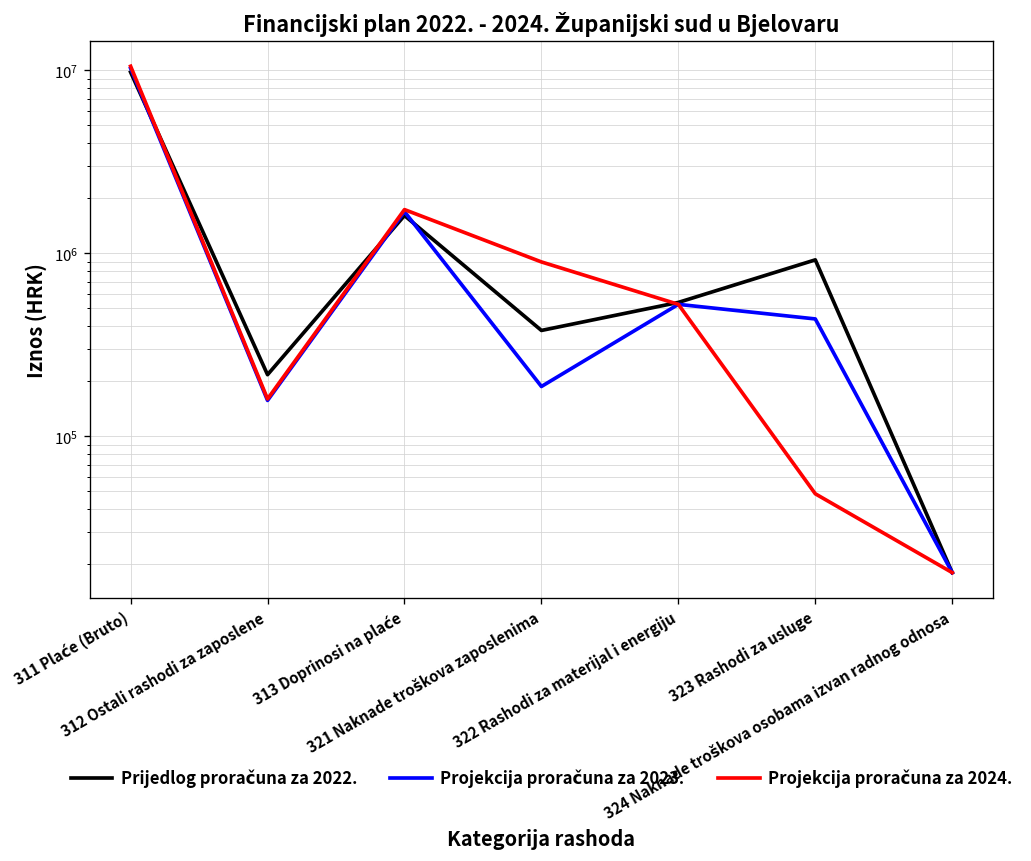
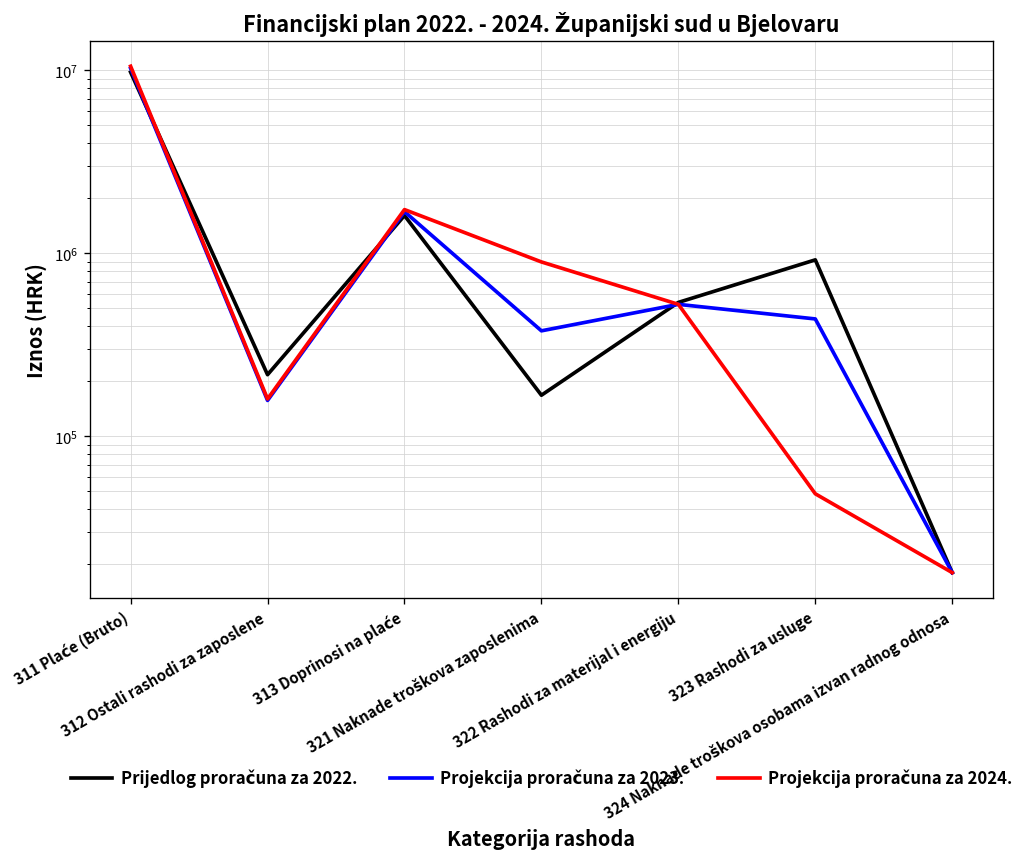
  {
    "Prijedlog proračuna za 2022.": {
      "311 Plaće (Bruto)": 10000000,
      "312 Ostali rashodi za zaposlene": 220000,
      "313 Doprinosi na plaće": 1600000,
-     "321 Naknade troškova zaposlenima": 380000,
+     "321 Naknade troškova zaposlenima": 170000,
      "323 Rashodi za usluge": 900000
    },
    "Projekcija proračuna za 2023.": {
-     "321 Naknade troškova zaposlenima": 190000,
+     "321 Naknade troškova zaposlenima": 380000,
      "323 Rashodi za usluge": 440000
    },
    "Projekcija proračuna za 2024.": {
      "321 Naknade troškova zaposlenima": 900000,
      "323 Rashodi za usluge": 49000
    }
  }
